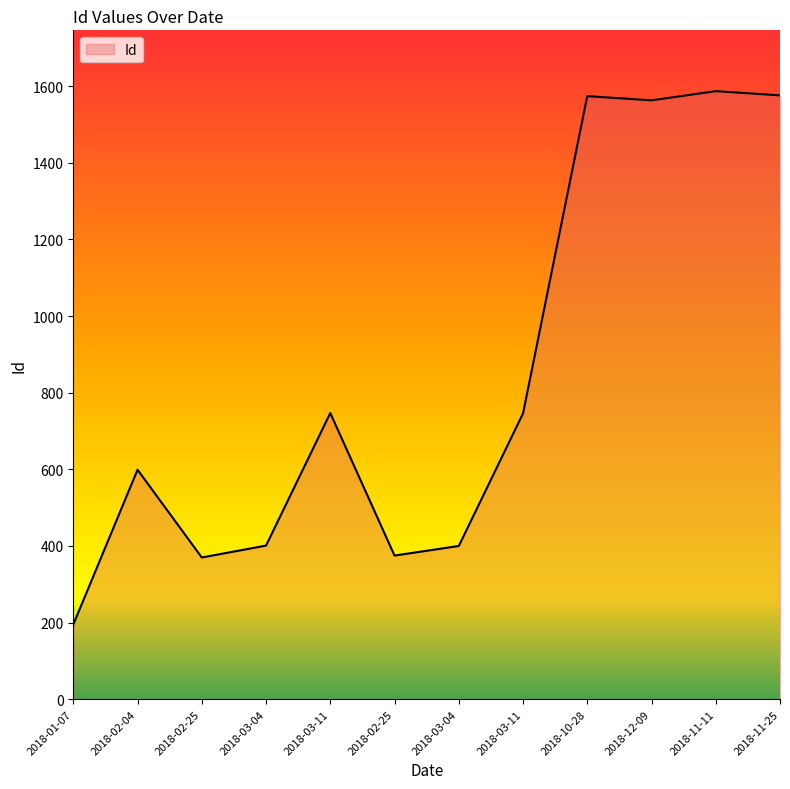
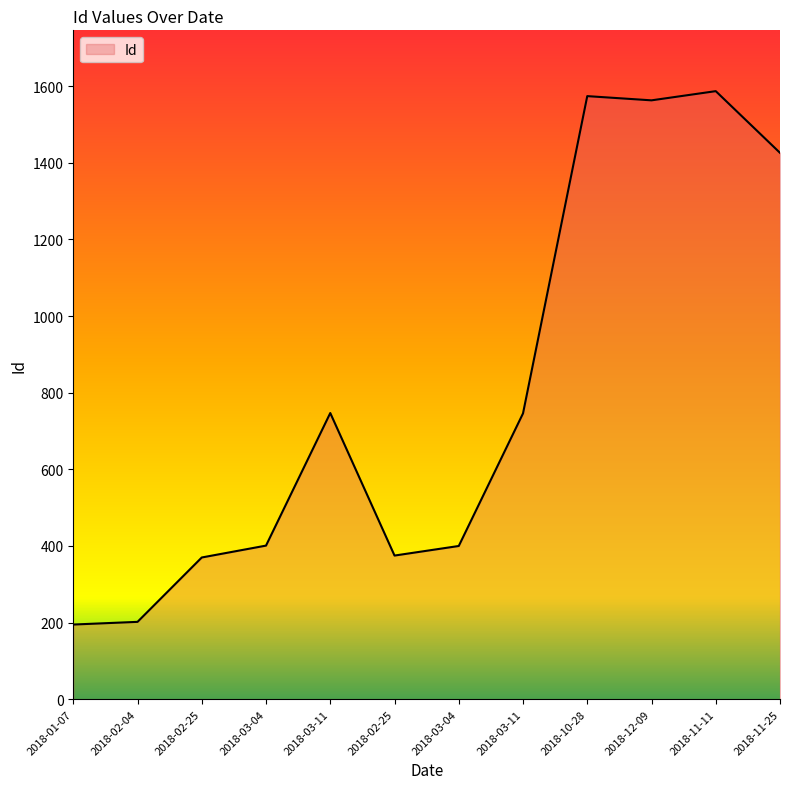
  {
    "2018-01-07": 200,
-   "2018-02-04": 600,
+   "2018-02-04": 200,
    "2018-10-28": 1570,
    "2018-12-09": 1560,
    "2018-11-11": 1590,
-   "2018-11-25": 1580
+   "2018-11-25": 1430
  }
